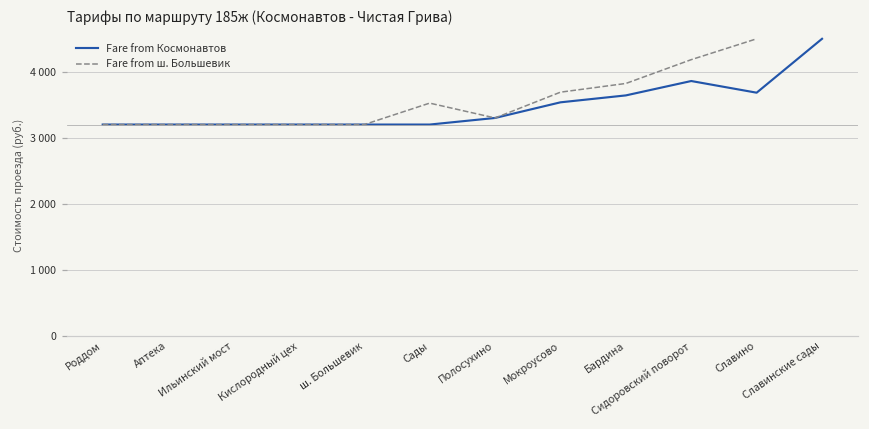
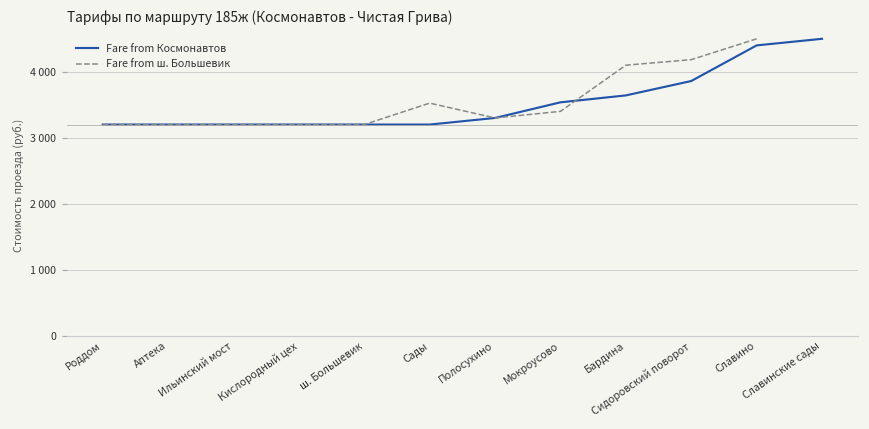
  {
    "Fare from Космонавтов": {
      "Сады": 3200,
      "Мокроусово": 3500,
      "Бардина": 3600,
      "Сидоровский поворот": 3900,
-     "Славино": 3700,
+     "Славино": 4400,
      "Славинские сады": 4500
    },
    "Fare from ш. Большевик": {
      "Сады": 3500,
-     "Мокроусово": 3700,
-     "Бардина": 3800,
+     "Мокроусово": 3400,
+     "Бардина": 4100,
      "Сидоровский поворот": 4200,
      "Славино": 4500
    }
  }
